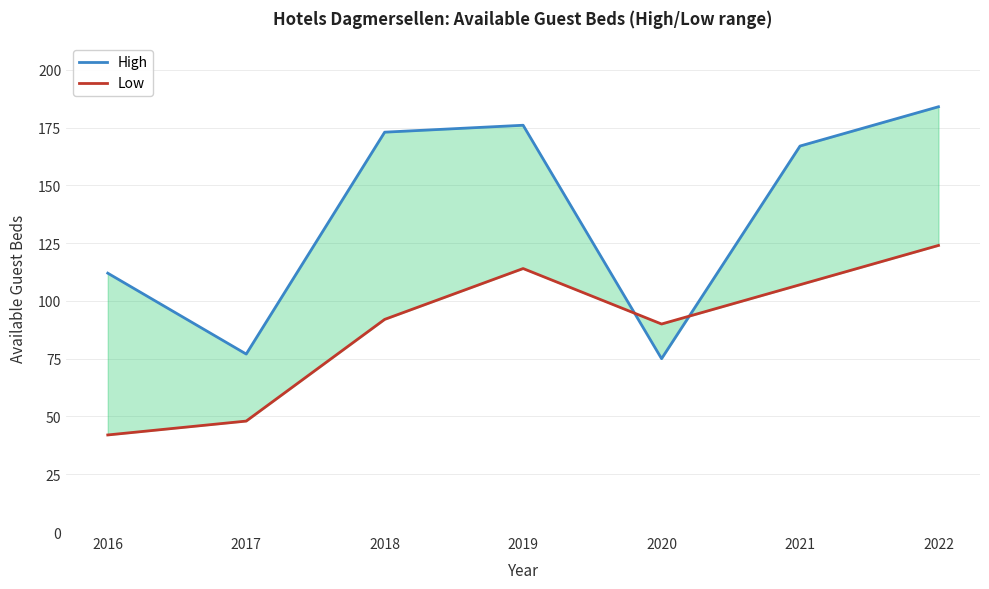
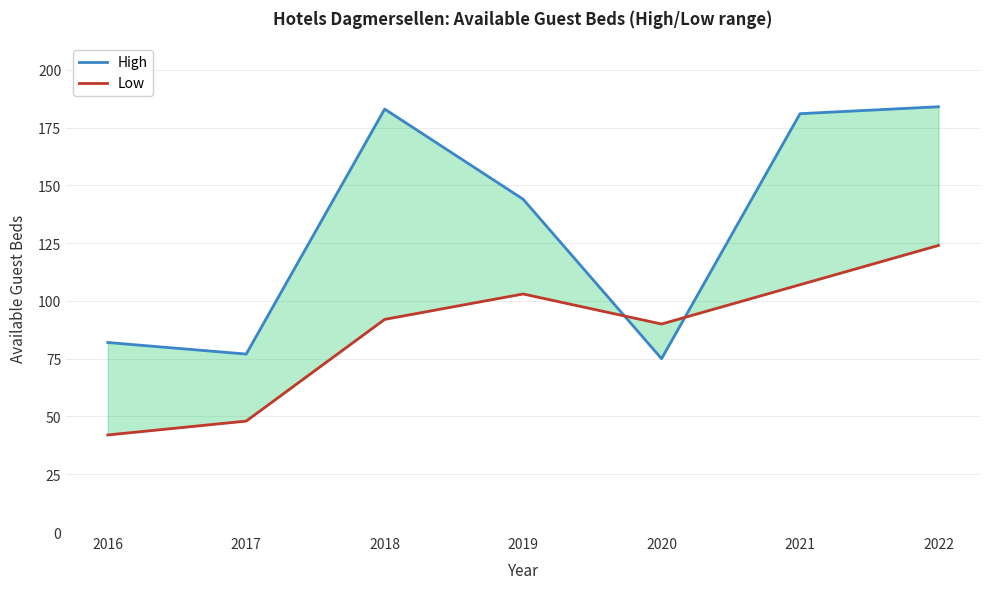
  {
    "High": {
-     "2016": 112,
-     "2018": 173,
-     "2019": 176,
+     "2016": 82,
+     "2018": 183,
+     "2019": 144,
      "2020": 75,
-     "2021": 167
+     "2021": 181
    },
    "Low": {
      "2016": 42,
      "2017": 48,
      "2018": 92,
-     "2019": 114,
+     "2019": 103,
      "2021": 107,
      "2022": 124
    }
  }
